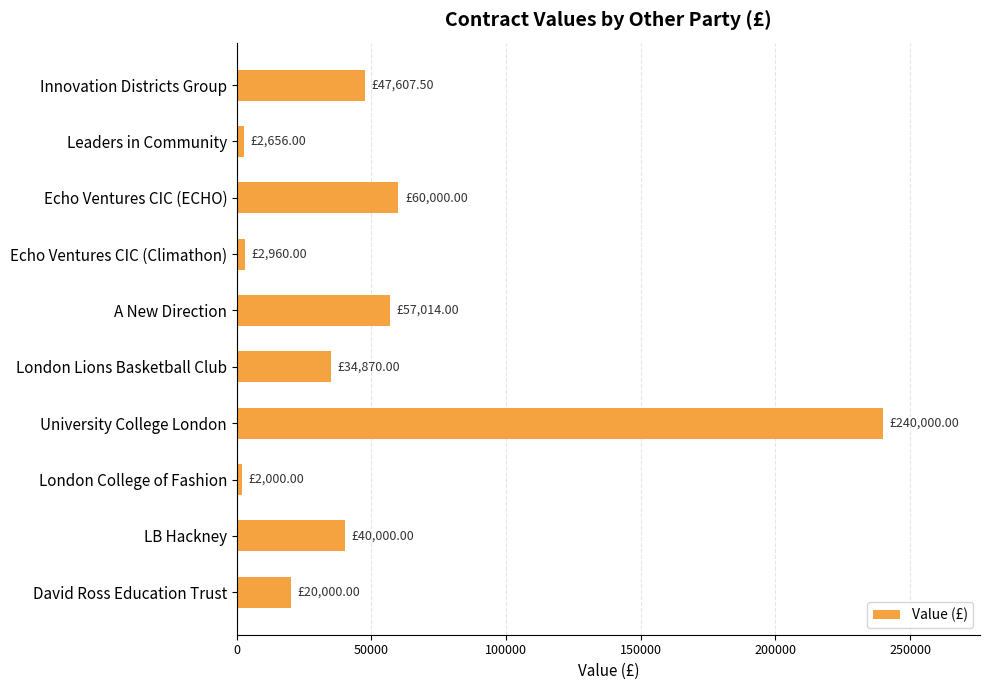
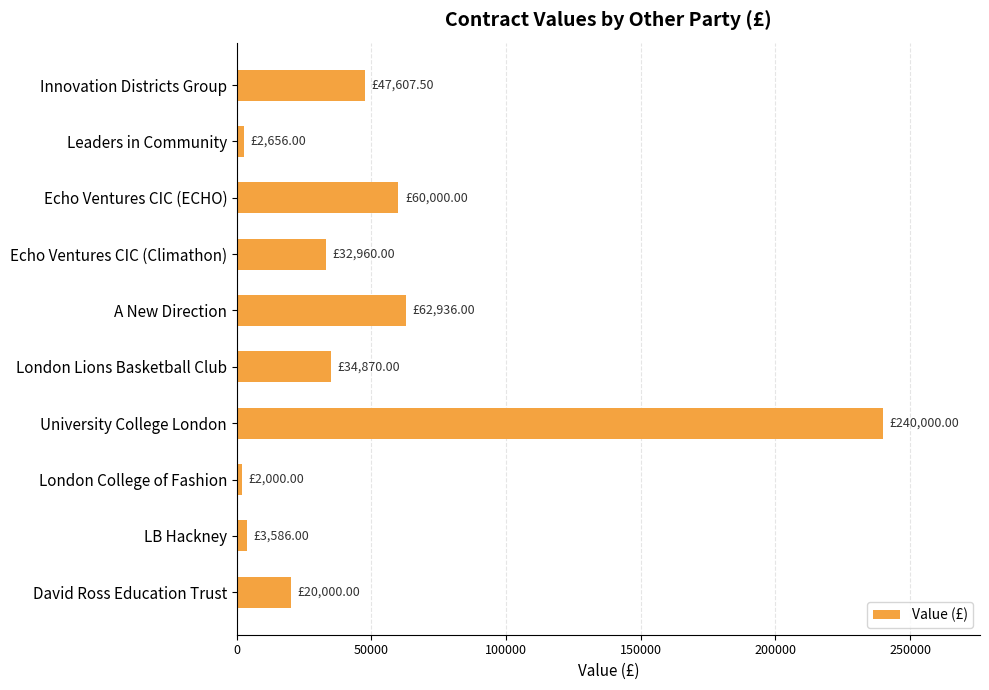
  {
    "Innovation Districts Group": "£47,607.50",
    "Leaders in Community": "£2,656.00",
    "Echo Ventures CIC (ECHO)": "£60,000.00",
-   "Echo Ventures CIC (Climathon)": "£2,960.00",
-   "A New Direction": "£57,014.00",
+   "Echo Ventures CIC (Climathon)": "£32,960.00",
+   "A New Direction": "£62,936.00",
    "London Lions Basketball Club": "£34,870.00",
    "University College London": "£240,000.00",
    "London College of Fashion": "£2,000.00",
-   "LB Hackney": "£40,000.00",
+   "LB Hackney": "£3,586.00",
    "David Ross Education Trust": "£20,000.00"
  }
